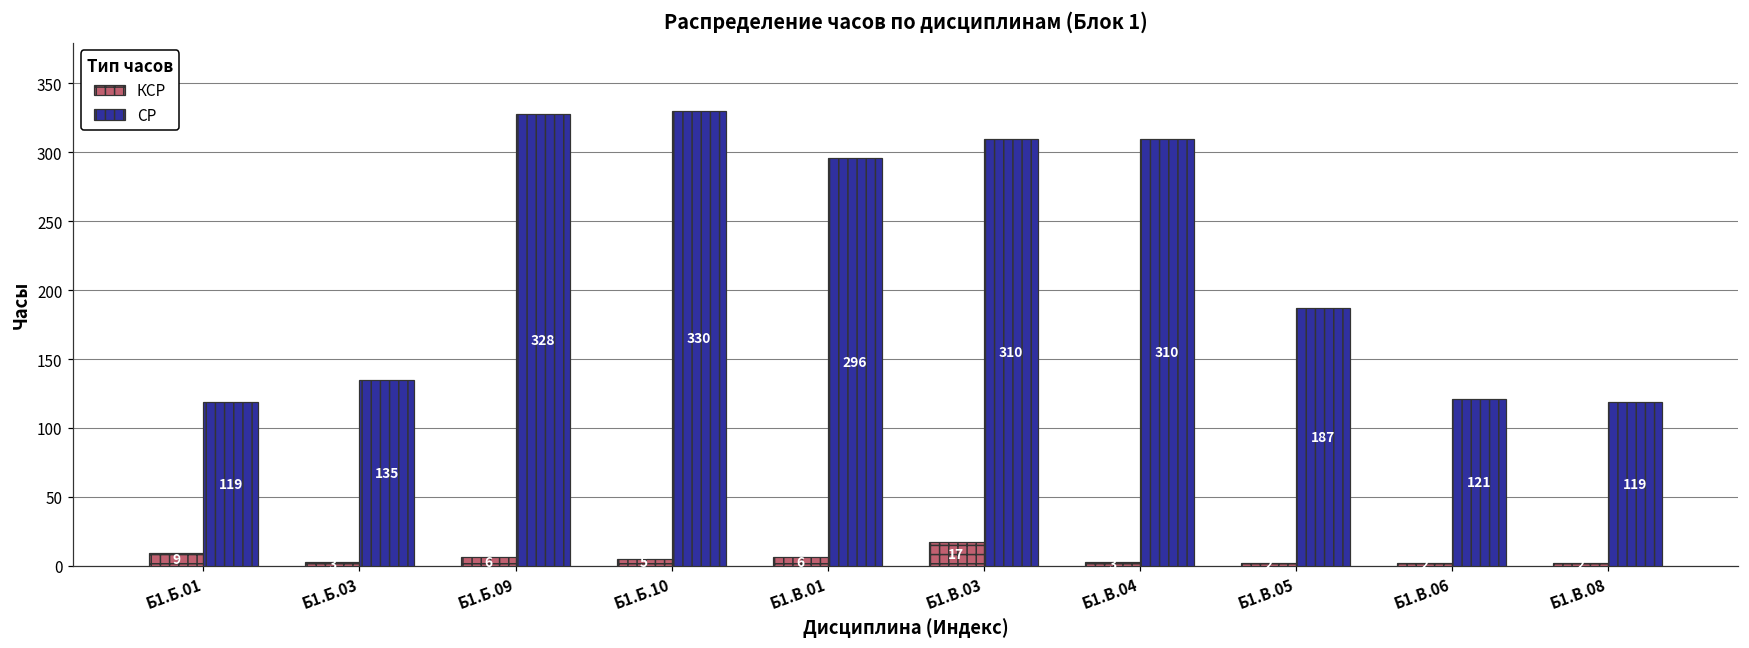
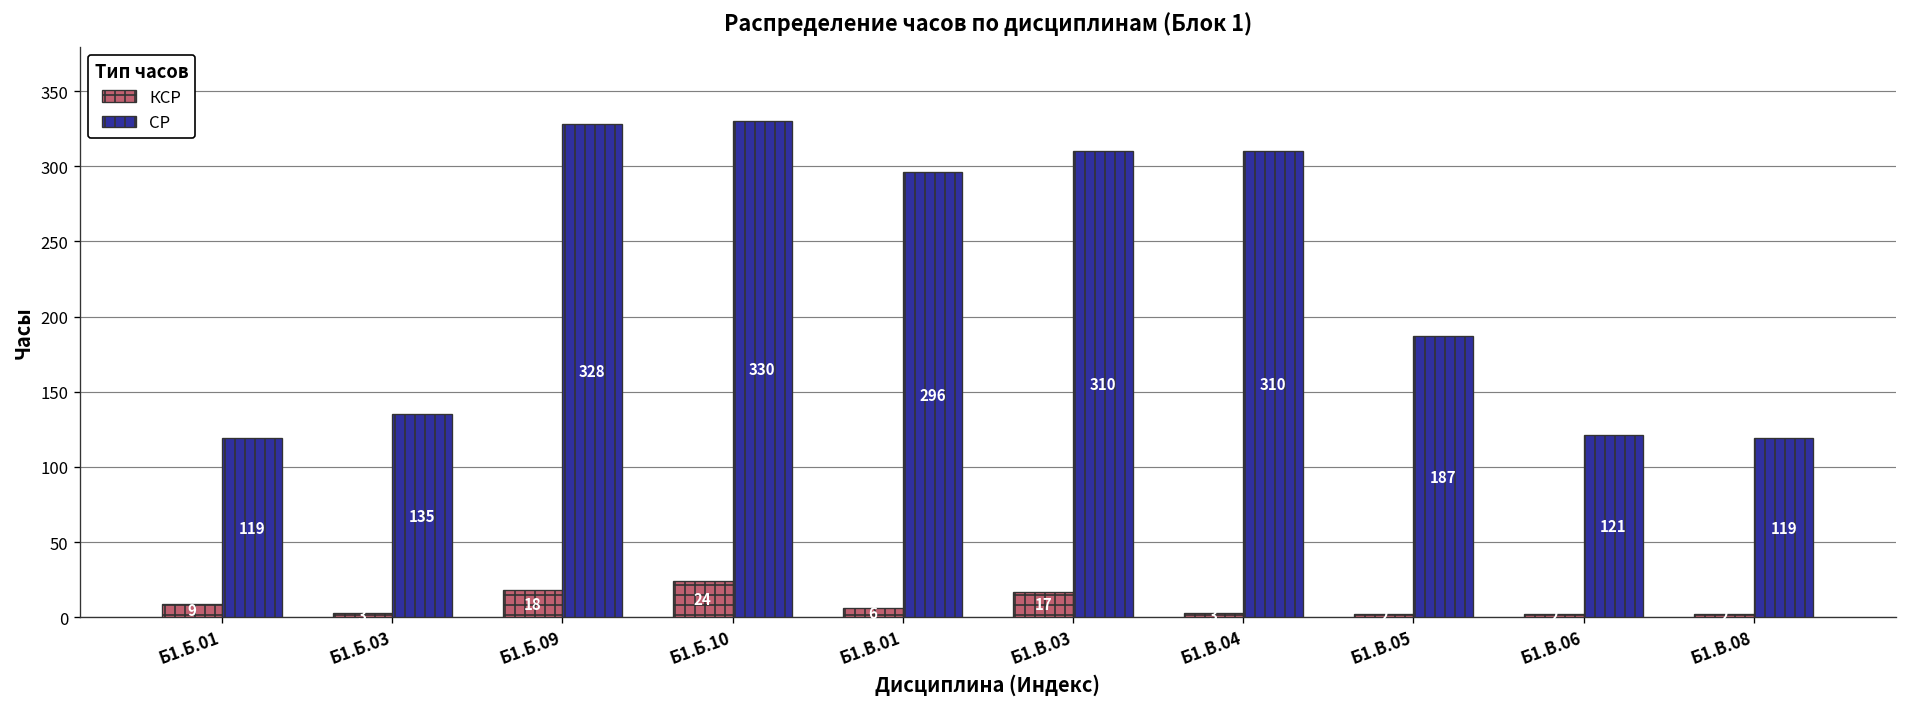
  {
    "КСР": {
      "Б1.Б.03": 3,
-     "Б1.Б.09": 6,
-     "Б1.Б.10": 5,
+     "Б1.Б.09": 18,
+     "Б1.Б.10": 24,
      "Б1.В.01": 6,
      "Б1.В.04": 3,
      "Б1.В.05": 2,
      "Б1.В.06": 2,
      "Б1.В.08": 2
    },
    "СР": {
      "Б1.Б.01": 119,
      "Б1.Б.03": 135,
      "Б1.Б.09": 328,
      "Б1.Б.10": 330,
      "Б1.В.01": 296,
      "Б1.В.03": 310,
      "Б1.В.04": 310,
      "Б1.В.05": 187,
      "Б1.В.06": 121,
      "Б1.В.08": 119
    }
  }
